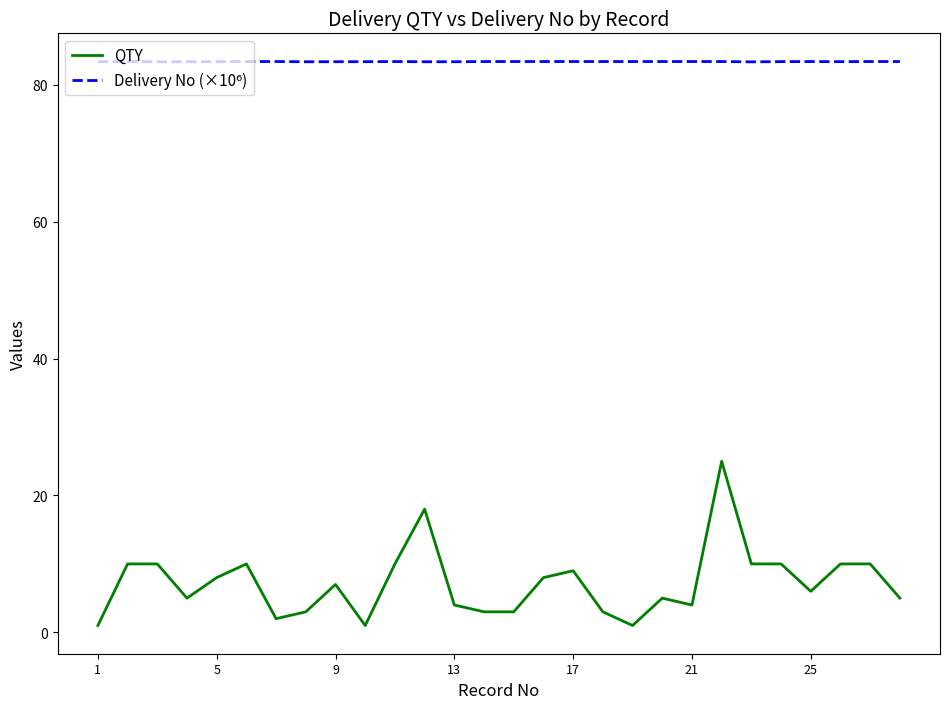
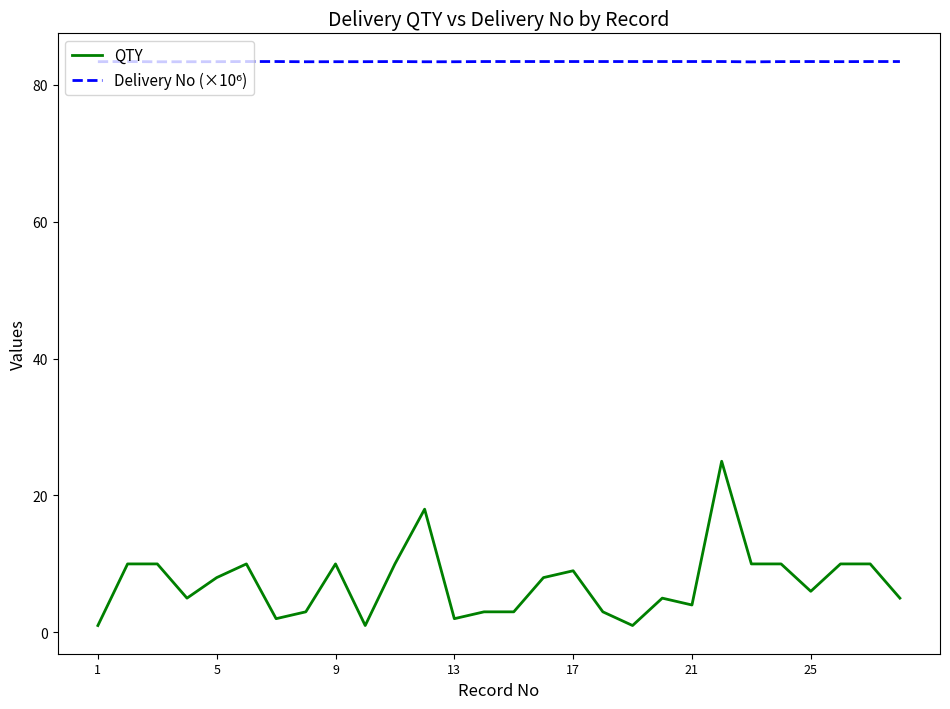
  {
    "QTY": {
      "1": 1,
      "5": 8,
-     "9": 7,
-     "13": 4,
+     "9": 10,
+     "13": 2,
      "17": 9,
      "21": 4,
      "25": 6
    },
    "Delivery No (×10⁶)": {
      "9": 83,
      "13": 83,
      "17": 83,
      "21": 83,
      "25": 83
    }
  }
